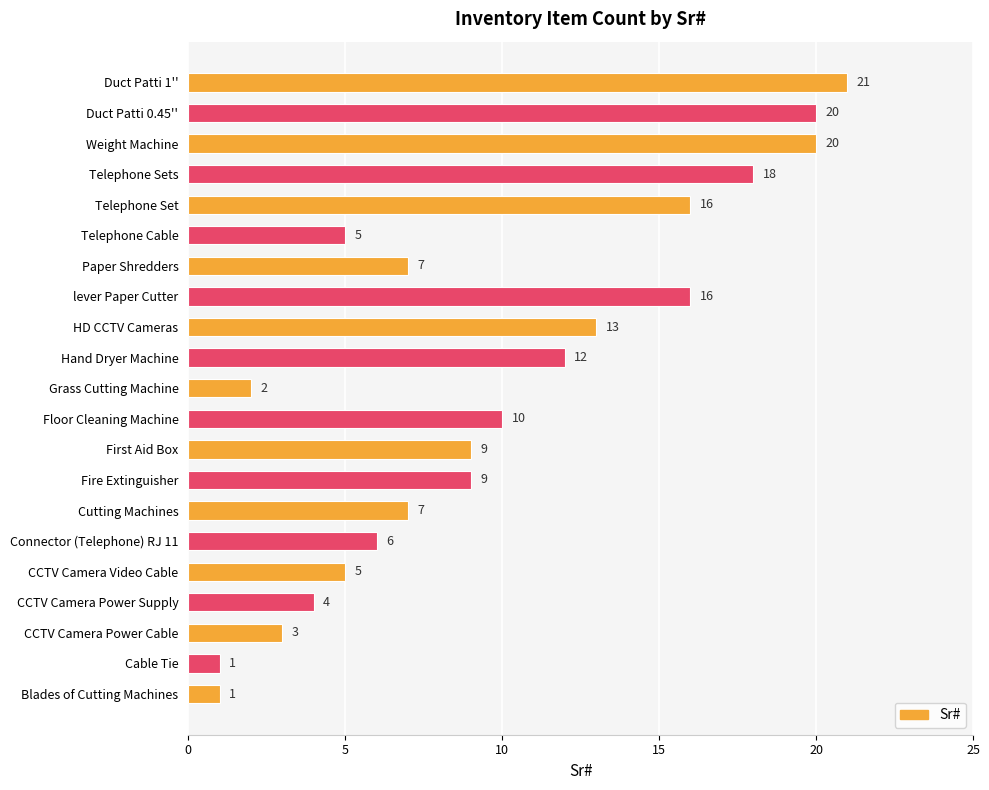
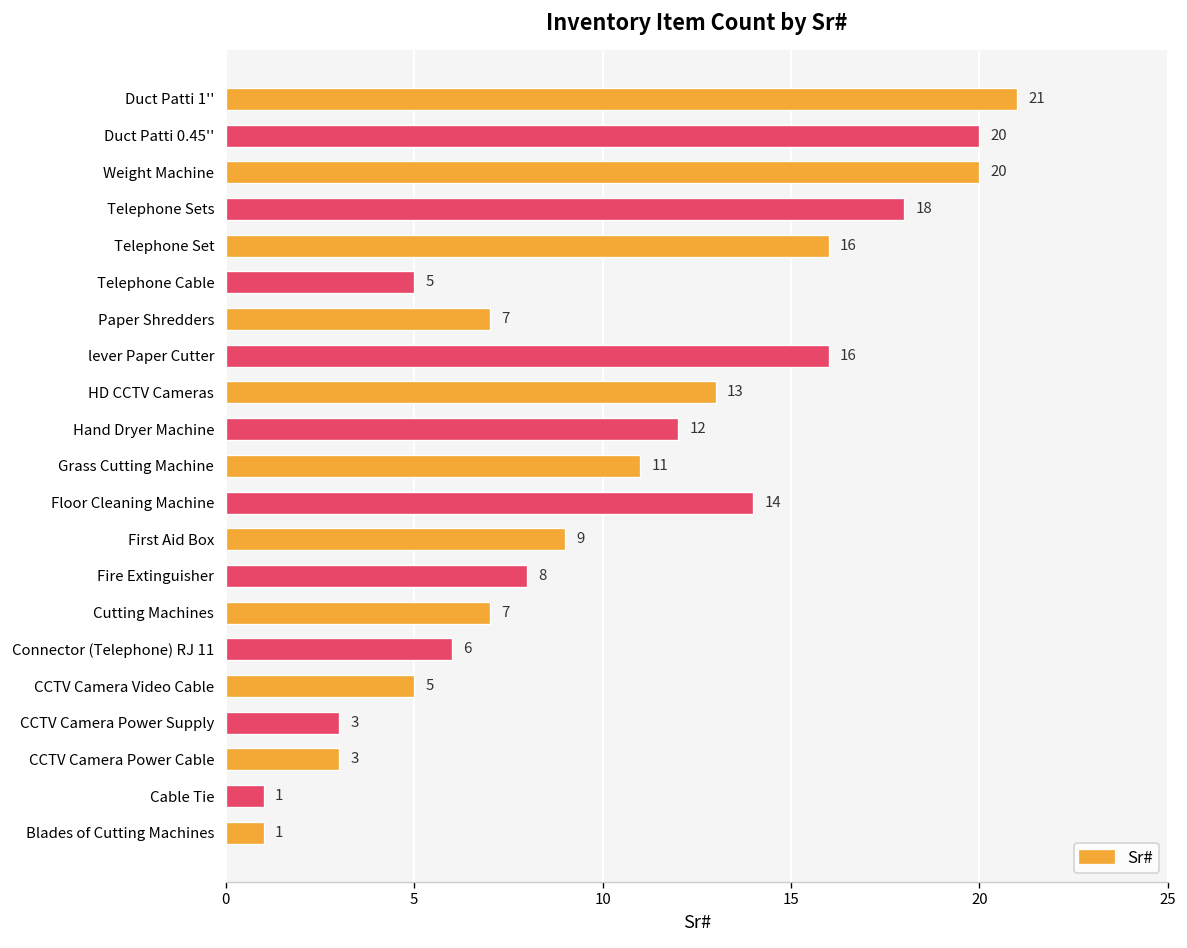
  {
    "Duct Patti 1''": 21,
    "Duct Patti 0.45''": 20,
    "Weight Machine": 20,
    "Telephone Sets": 18,
    "Telephone Set": 16,
    "Telephone Cable": 5,
    "Paper Shredders": 7,
    "lever Paper Cutter": 16,
    "HD CCTV Cameras": 13,
    "Hand Dryer Machine": 12,
-   "Grass Cutting Machine": 2,
-   "Floor Cleaning Machine": 10,
+   "Grass Cutting Machine": 11,
+   "Floor Cleaning Machine": 14,
    "First Aid Box": 9,
-   "Fire Extinguisher": 9,
+   "Fire Extinguisher": 8,
    "Cutting Machines": 7,
    "Connector (Telephone) RJ 11": 6,
    "CCTV Camera Video Cable": 5,
-   "CCTV Camera Power Supply": 4,
+   "CCTV Camera Power Supply": 3,
    "CCTV Camera Power Cable": 3,
    "Cable Tie": 1,
    "Blades of Cutting Machines": 1
  }
